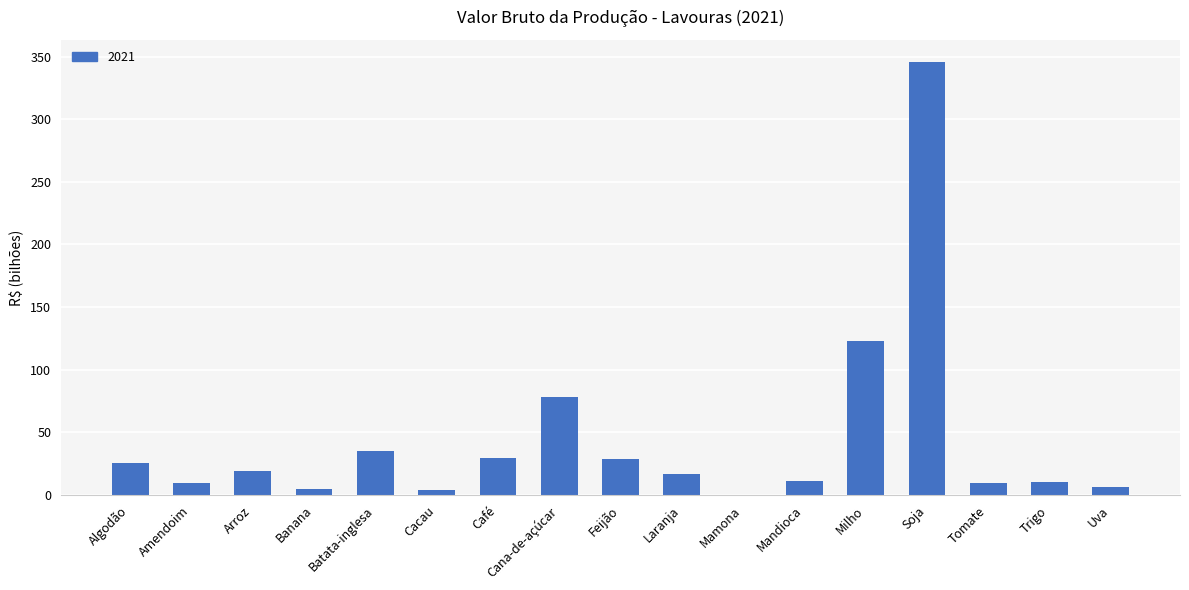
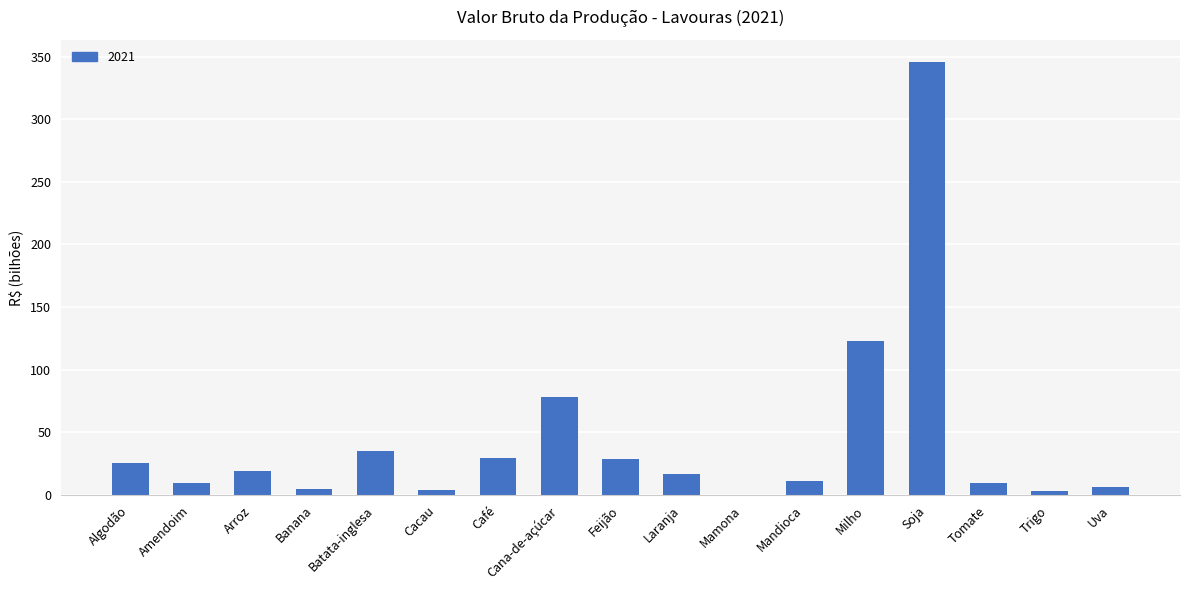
  {
    "Algodão": 26,
    "Amendoim": 10,
    "Arroz": 19,
    "Banana": 5,
    "Batata-inglesa": 35,
    "Cacau": 4,
    "Café": 29,
    "Cana-de-açúcar": 78,
    "Feijão": 29,
    "Laranja": 17,
    "Mandioca": 11,
    "Milho": 123,
    "Soja": 346,
    "Tomate": 10,
-   "Trigo": 11,
+   "Trigo": 3,
    "Uva": 7
  }
